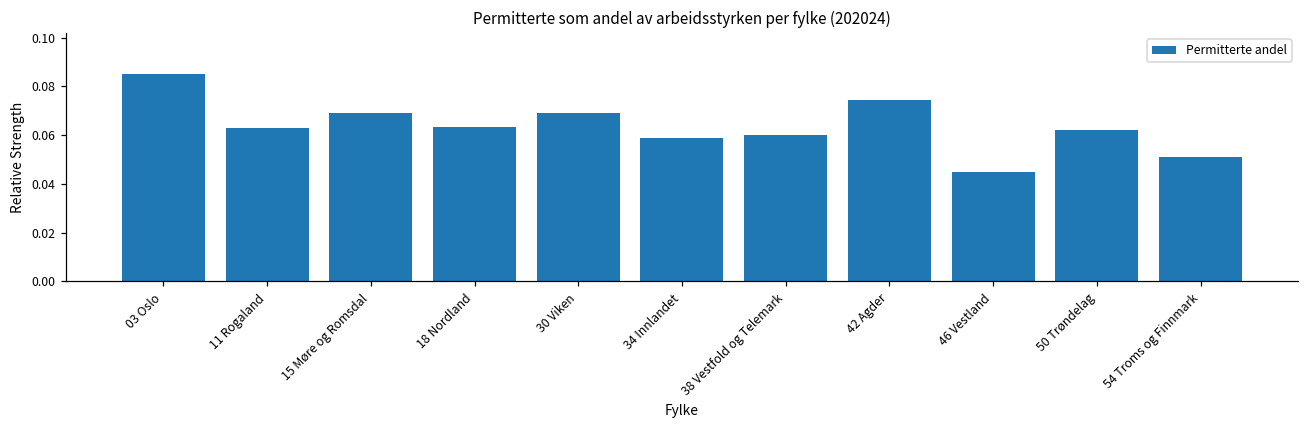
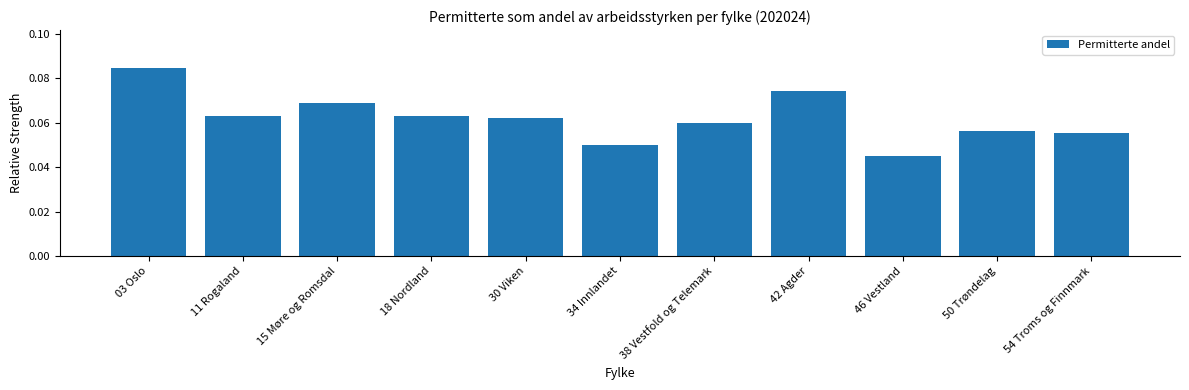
  {
    "03 Oslo": 0.085,
    "11 Rogaland": 0.063,
    "15 Møre og Romsdal": 0.069,
    "18 Nordland": 0.063,
-   "30 Viken": 0.069,
-   "34 Innlandet": 0.059,
+   "30 Viken": 0.062,
+   "34 Innlandet": 0.050,
    "38 Vestfold og Telemark": 0.060,
    "42 Agder": 0.074,
    "46 Vestland": 0.045,
-   "50 Trøndelag": 0.062,
-   "54 Troms og Finnmark": 0.051
+   "50 Trøndelag": 0.056,
+   "54 Troms og Finnmark": 0.056
  }
